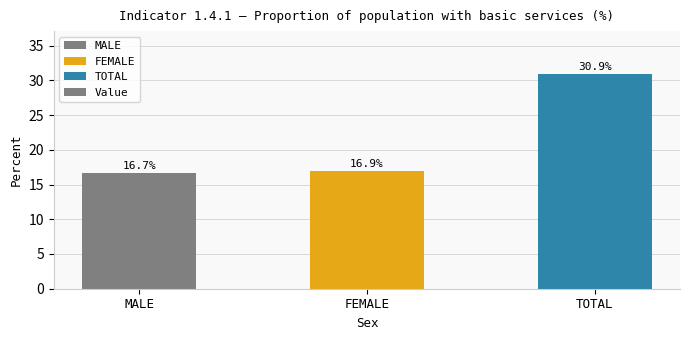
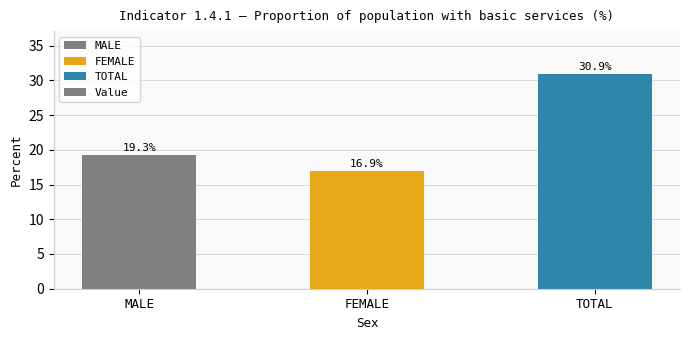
  {
-   "MALE": "16.7%",
+   "MALE": "19.3%",
    "FEMALE": "16.9%",
    "TOTAL": "30.9%"
  }
